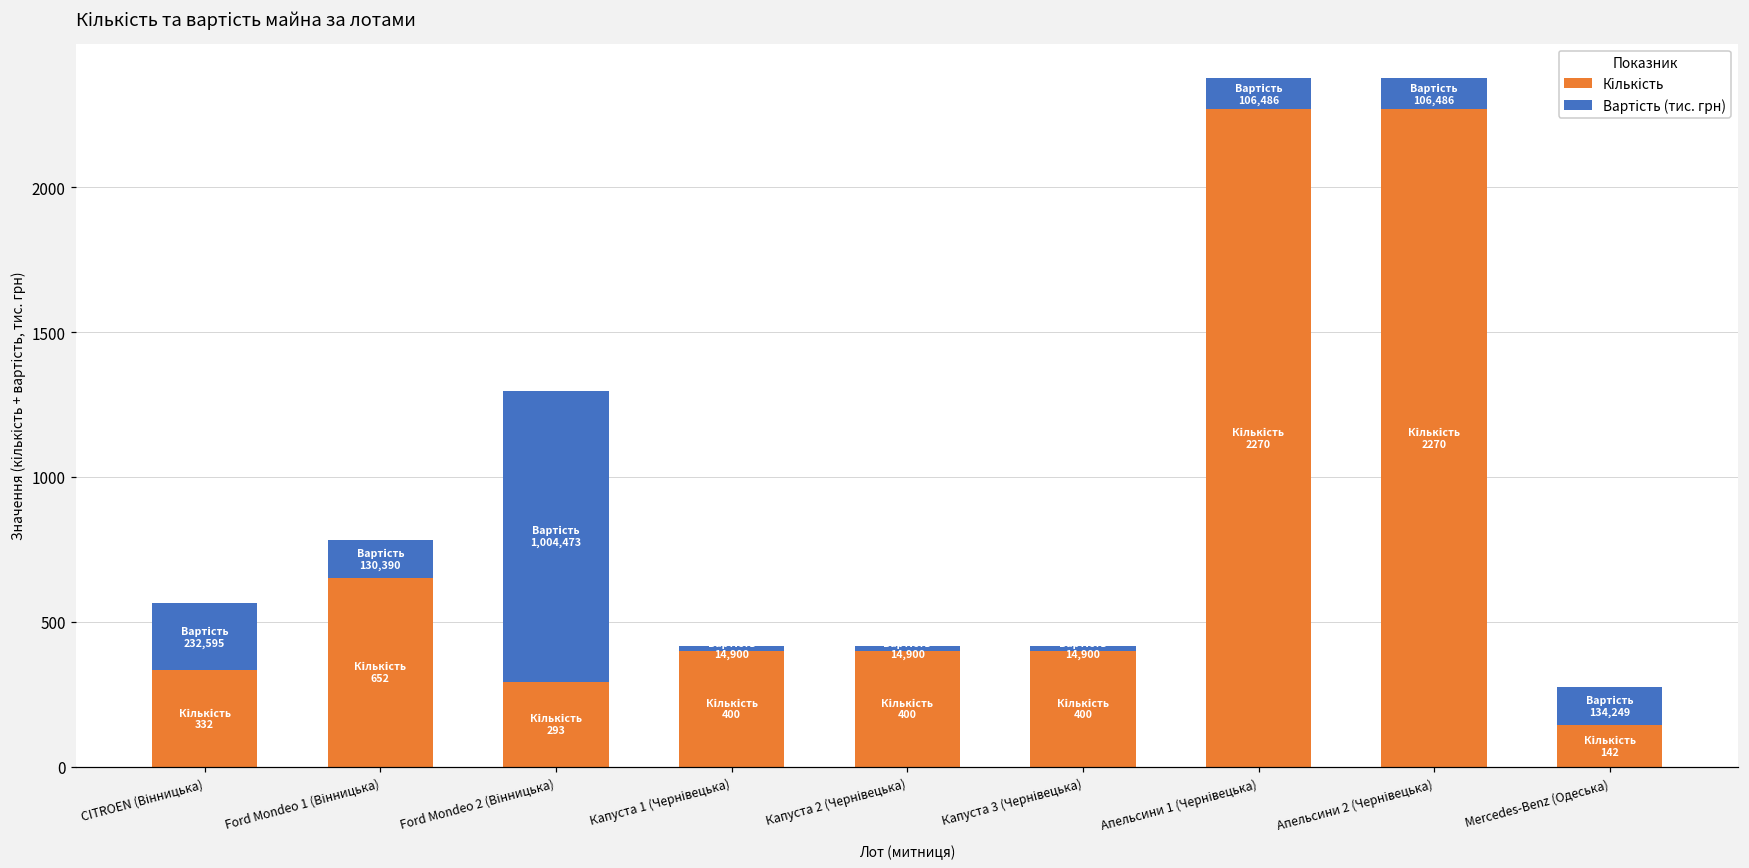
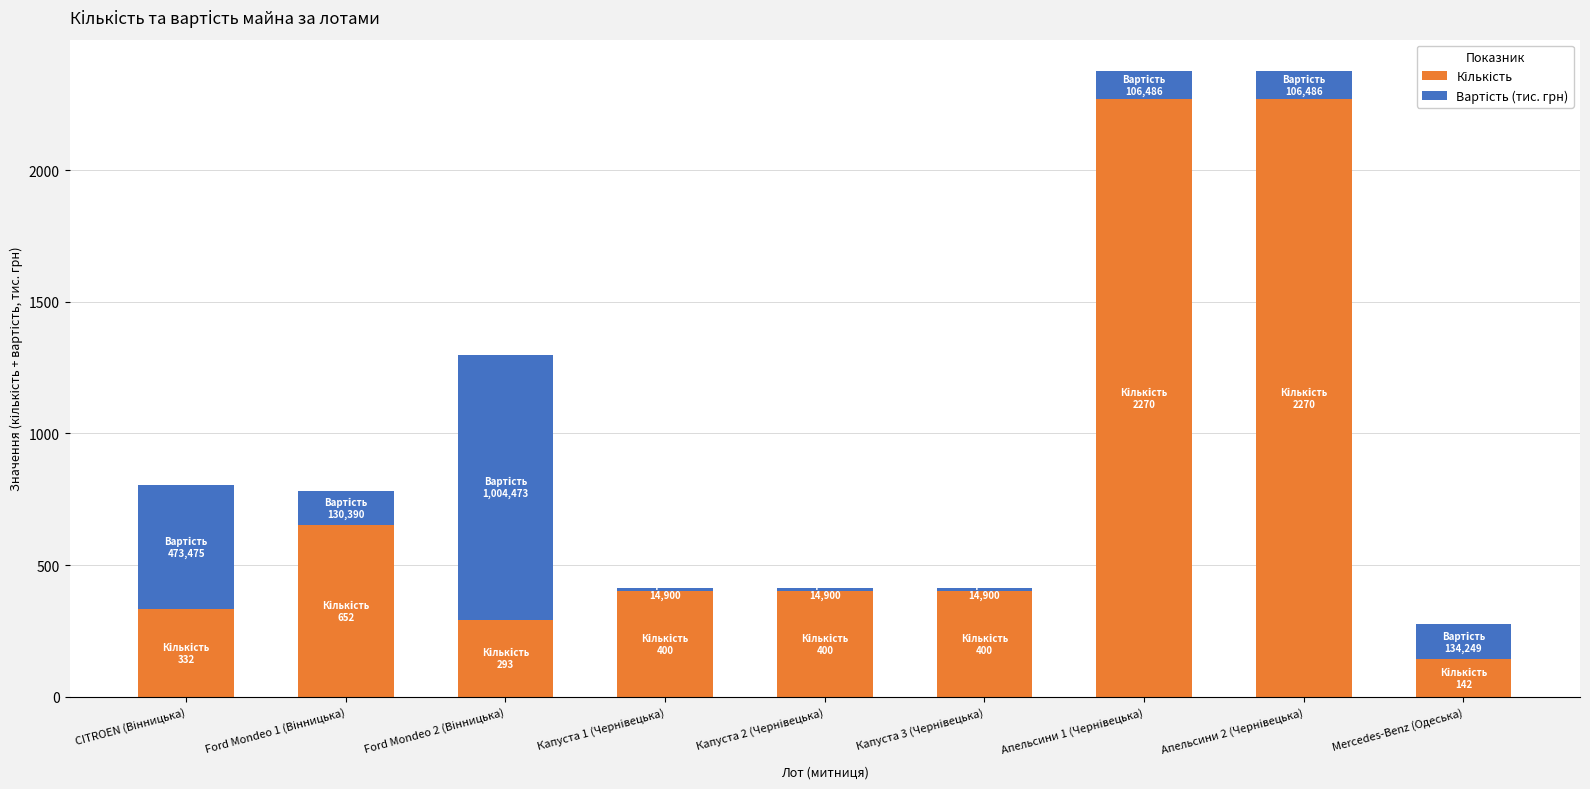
  {
    "Кількість": {
      "CITROEN (Вінницька)": "332",
      "Ford Mondeo 1 (Вінницька)": "652",
      "Ford Mondeo 2 (Вінницька)": "293",
      "Капуста 1 (Чернівецька)": "400",
      "Капуста 2 (Чернівецька)": "400",
      "Капуста 3 (Чернівецька)": "400",
      "Апельсини 1 (Чернівецька)": "2270",
      "Апельсини 2 (Чернівецька)": "2270",
      "Mercedes-Benz (Одеська)": "142"
    },
    "Вартість (тис. грн)": {
-     "CITROEN (Вінницька)": "232,595"
+     "CITROEN (Вінницька)": "473,475"
    }
  }
